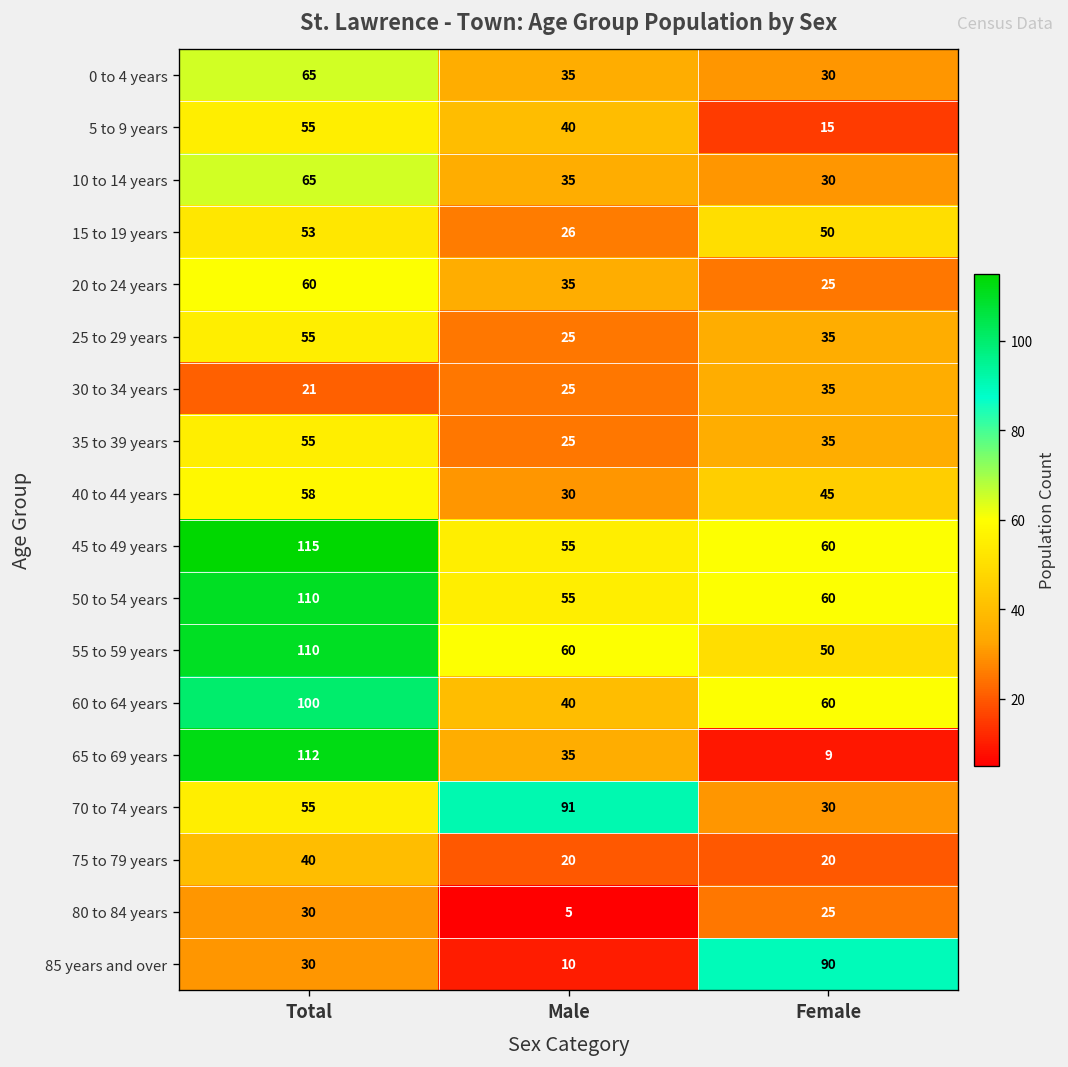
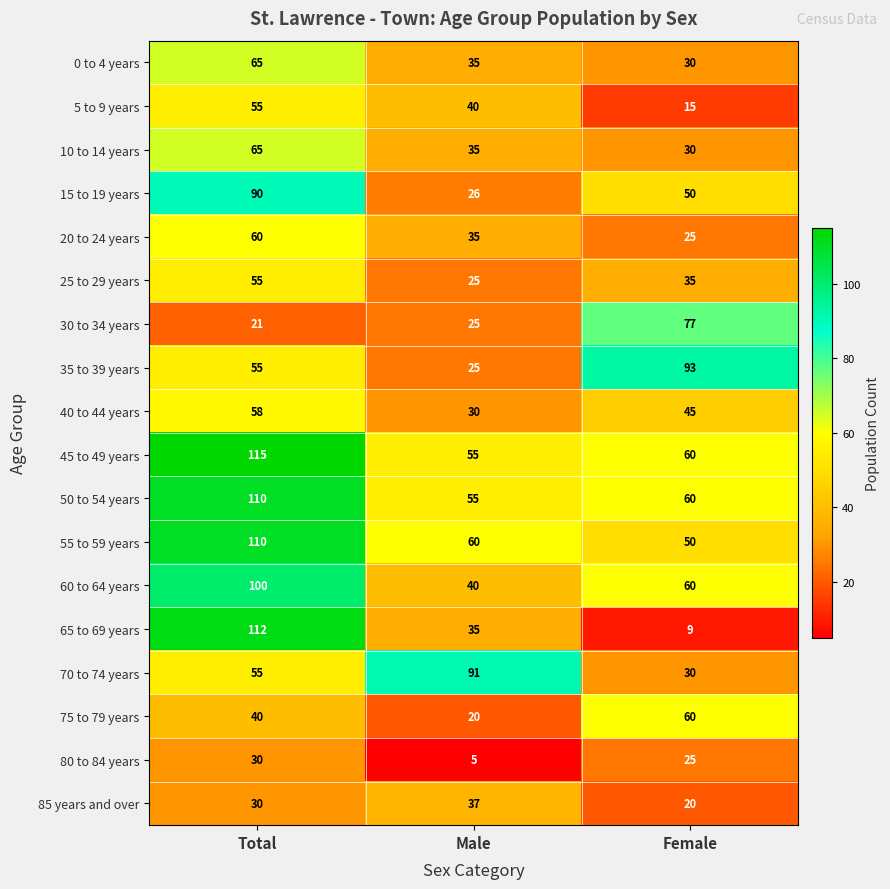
  {
    "0 to 4 years": {
      "Total": 65,
      "Male": 35,
      "Female": 30
    },
    "5 to 9 years": {
      "Total": 55,
      "Male": 40,
      "Female": 15
    },
    "10 to 14 years": {
      "Total": 65,
      "Male": 35,
      "Female": 30
    },
    "15 to 19 years": {
-     "Total": 53,
+     "Total": 90,
      "Male": 26,
      "Female": 50
    },
    "20 to 24 years": {
      "Total": 60,
      "Male": 35,
      "Female": 25
    },
    "25 to 29 years": {
      "Total": 55,
      "Male": 25,
      "Female": 35
    },
    "30 to 34 years": {
      "Total": 21,
      "Male": 25,
-     "Female": 35
+     "Female": 77
    },
    "35 to 39 years": {
      "Total": 55,
      "Male": 25,
-     "Female": 35
+     "Female": 93
    },
    "40 to 44 years": {
      "Total": 58,
      "Male": 30,
      "Female": 45
    },
    "45 to 49 years": {
      "Total": 115,
      "Male": 55,
      "Female": 60
    },
    "50 to 54 years": {
      "Total": 110,
      "Male": 55,
      "Female": 60
    },
    "55 to 59 years": {
      "Total": 110,
      "Male": 60,
      "Female": 50
    },
    "60 to 64 years": {
      "Total": 100,
      "Male": 40,
      "Female": 60
    },
    "65 to 69 years": {
      "Total": 112,
      "Male": 35,
      "Female": 9
    },
    "70 to 74 years": {
      "Total": 55,
      "Male": 91,
      "Female": 30
    },
    "75 to 79 years": {
      "Total": 40,
      "Male": 20,
-     "Female": 20
+     "Female": 60
    },
    "80 to 84 years": {
      "Total": 30,
      "Male": 5,
      "Female": 25
    },
    "85 years and over": {
      "Total": 30,
-     "Male": 10,
-     "Female": 90
+     "Male": 37,
+     "Female": 20
    }
  }
